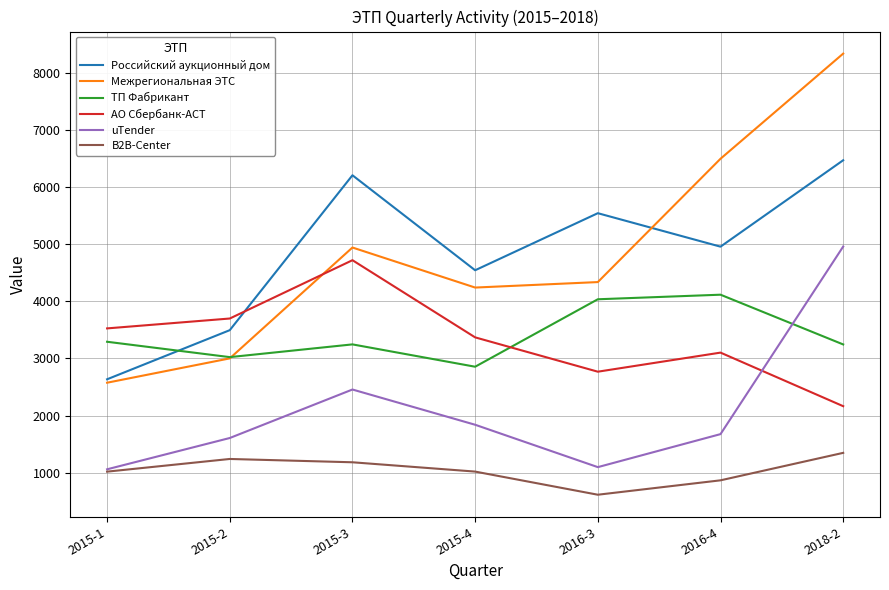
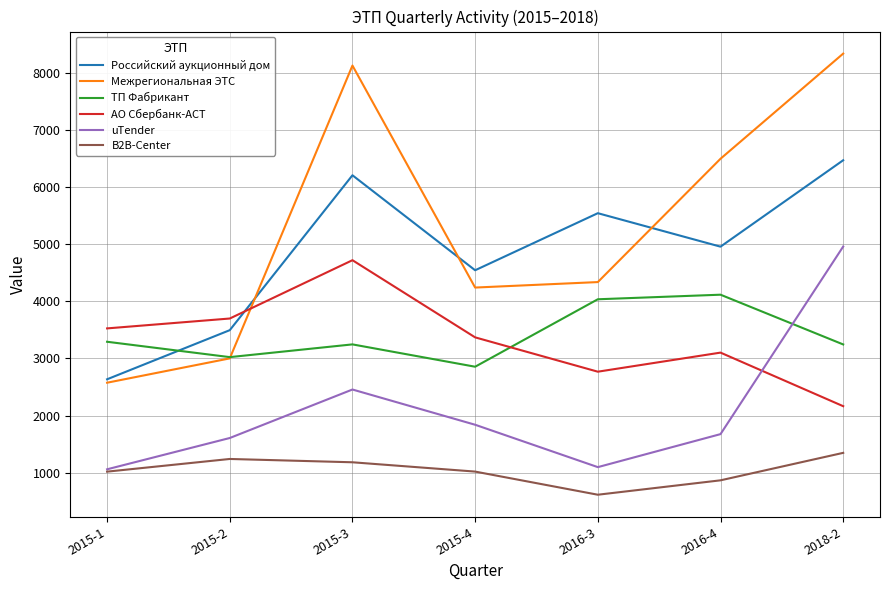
  {
    "Российский аукционный дом": {
      "2015-1": 2600,
      "2015-2": 3500,
      "2015-3": 6200,
      "2015-4": 4500,
      "2016-3": 5500,
      "2016-4": 5000,
      "2018-2": 6500
    },
    "Межрегиональная ЭТС": {
      "2015-1": 2600,
-     "2015-3": 4900,
+     "2015-3": 8100,
      "2015-4": 4200,
      "2016-3": 4300,
      "2016-4": 6500,
      "2018-2": 8300
    },
    "ТП Фабрикант": {
      "2015-1": 3300,
      "2015-3": 3200,
      "2015-4": 2900,
      "2016-3": 4000,
      "2016-4": 4100,
      "2018-2": 3200
    },
    "АО Сбербанк-АСТ": {
      "2015-1": 3500,
      "2015-2": 3700,
      "2015-3": 4700,
      "2015-4": 3400,
      "2016-3": 2800,
      "2016-4": 3100,
      "2018-2": 2200
    },
    "uTender": {
      "2015-2": 1600,
      "2015-3": 2500,
      "2015-4": 1800,
      "2016-3": 1100,
      "2016-4": 1700,
      "2018-2": 5000
    },
    "B2B-Center": {
      "2015-2": 1200,
      "2015-3": 1200,
      "2015-4": 1000,
      "2016-3": 600,
      "2016-4": 900,
      "2018-2": 1300
    }
  }
